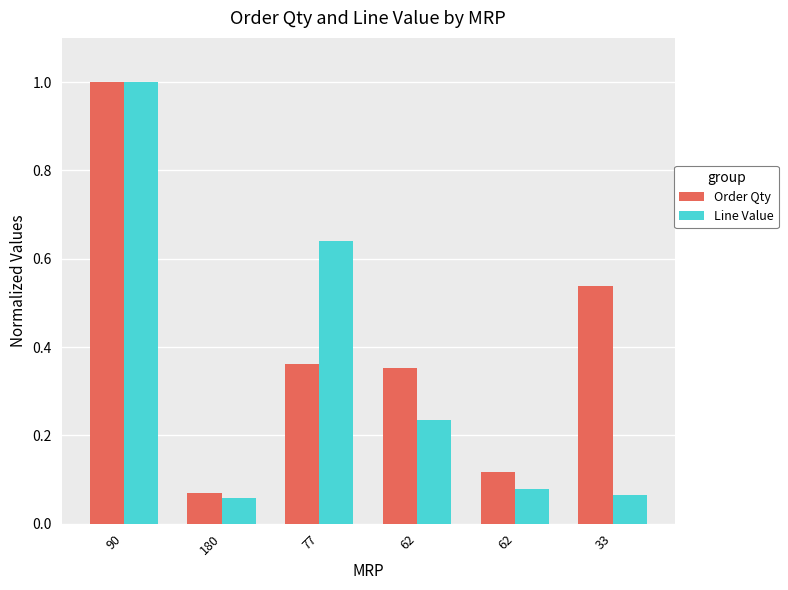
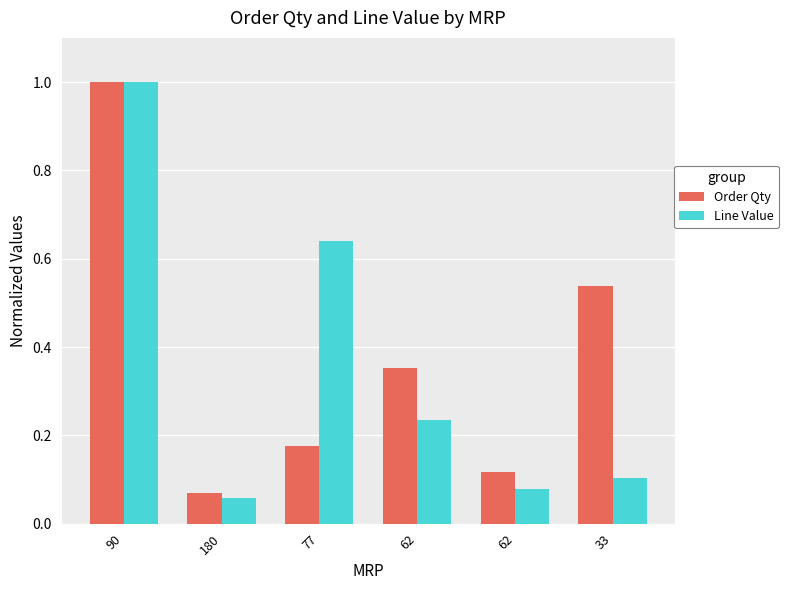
  {
    "Order Qty": {
      "90": 1.00,
      "180": 0.07,
-     "77": 0.36,
+     "77": 0.18,
      "33": 0.54
    },
    "Line Value": {
      "90": 1.00,
      "180": 0.06,
      "77": 0.64,
-     "33": 0.06
+     "33": 0.10
    }
  }
